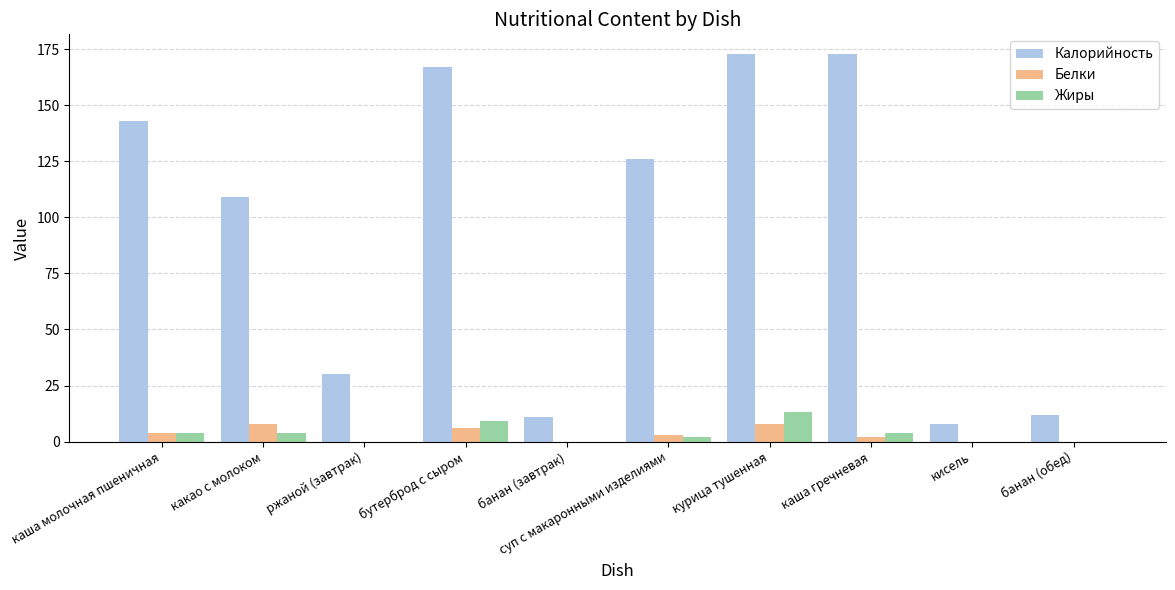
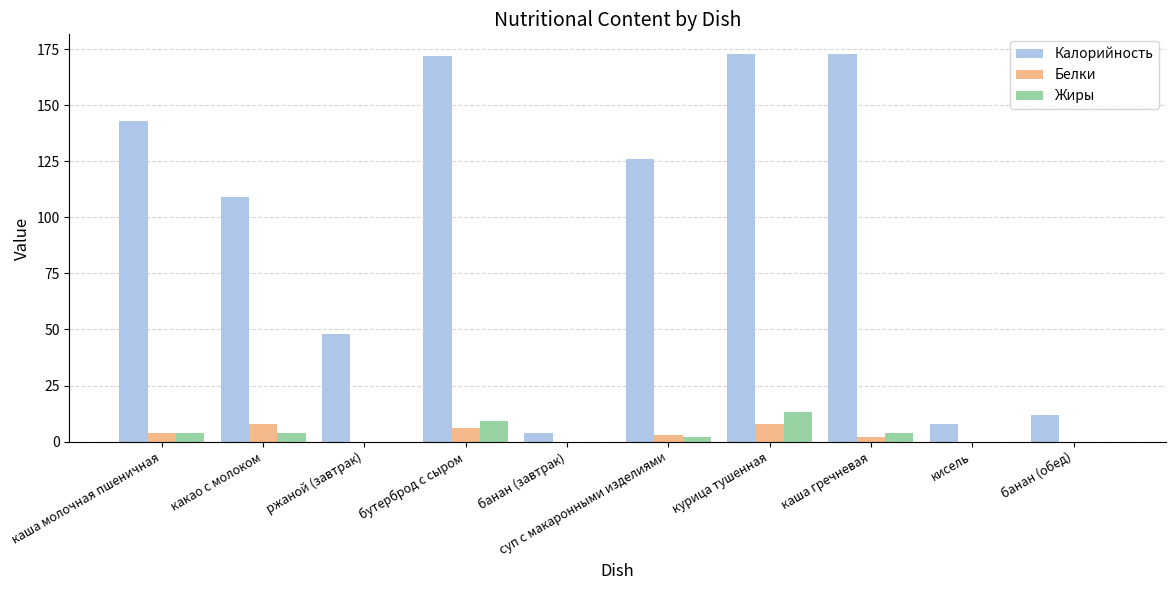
  {
    "Калорийность": {
      "каша молочная пшеничная": 143,
      "какао с молоком": 109,
-     "ржаной (завтрак)": 30,
-     "бутерброд с сыром": 167,
-     "банан (завтрак)": 11,
+     "ржаной (завтрак)": 48,
+     "бутерброд с сыром": 172,
+     "банан (завтрак)": 4,
      "суп с макаронными изделиями": 126,
      "курица тушенная": 173,
      "каша гречневая": 173,
      "кисель": 8,
      "банан (обед)": 12
    },
    "Белки": {
      "каша молочная пшеничная": 4,
      "какао с молоком": 8,
      "ржаной (завтрак)": 0,
      "бутерброд с сыром": 6,
      "банан (завтрак)": 0,
      "суп с макаронными изделиями": 3,
      "курица тушенная": 8,
      "каша гречневая": 2,
      "кисель": 0,
      "банан (обед)": 0
    },
    "Жиры": {
      "каша молочная пшеничная": 4,
      "какао с молоком": 4,
      "ржаной (завтрак)": 0,
      "бутерброд с сыром": 9,
      "банан (завтрак)": 0,
      "суп с макаронными изделиями": 2,
      "курица тушенная": 13,
      "каша гречневая": 4,
      "кисель": 0,
      "банан (обед)": 0
    }
  }
